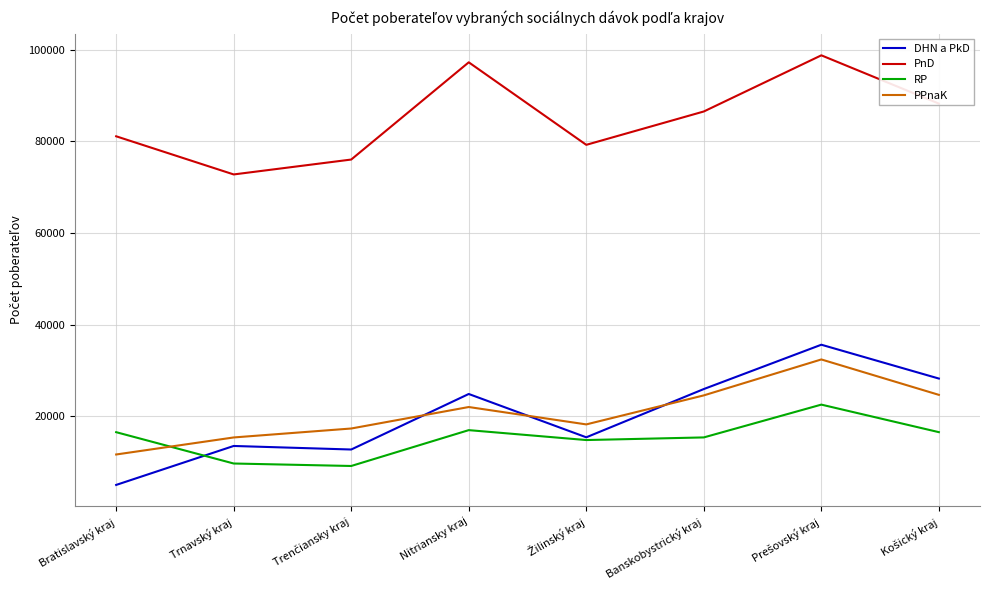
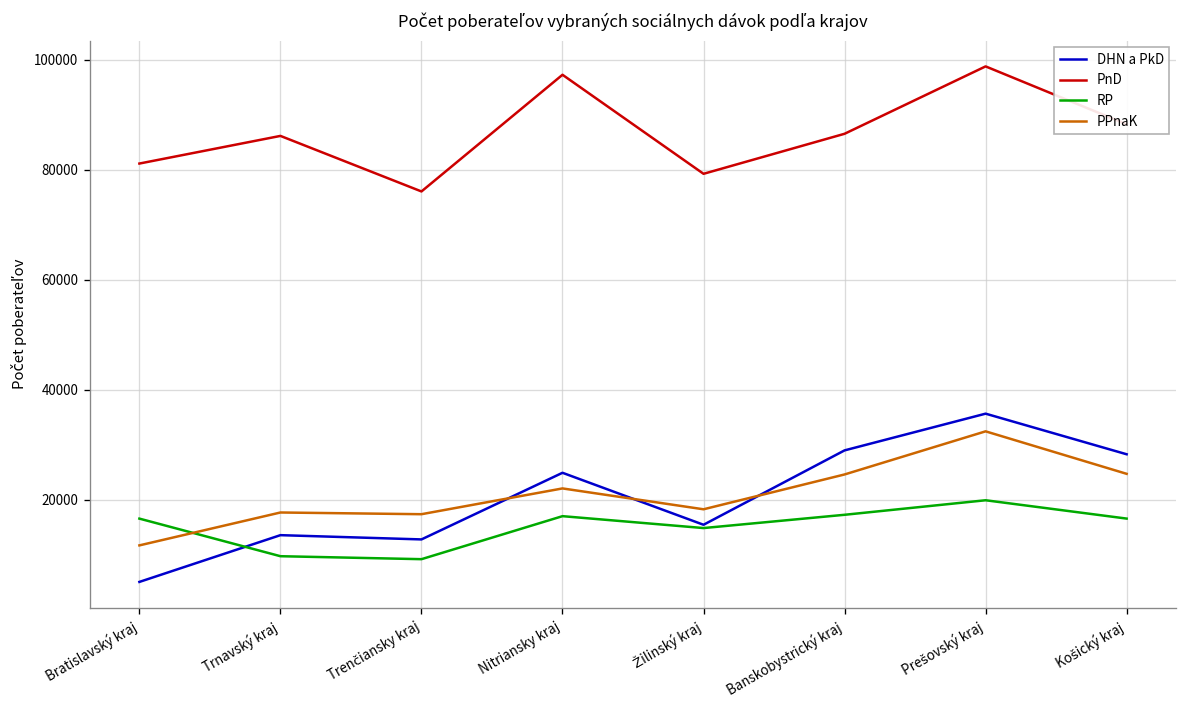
  {
    "DHN a PkD": {
      "Bratislavský kraj": 5000,
      "Trnavský kraj": 14000,
      "Trenčiansky kraj": 13000,
      "Nitriansky kraj": 25000,
      "Žilinský kraj": 15000,
-     "Banskobystrický kraj": 26000,
+     "Banskobystrický kraj": 29000,
      "Prešovský kraj": 36000,
      "Košický kraj": 28000
    },
    "PnD": {
      "Bratislavský kraj": 81000,
-     "Trnavský kraj": 73000,
+     "Trnavský kraj": 86000,
      "Trenčiansky kraj": 76000,
      "Nitriansky kraj": 97000,
      "Žilinský kraj": 79000,
      "Banskobystrický kraj": 87000,
      "Prešovský kraj": 99000
    },
    "RP": {
      "Bratislavský kraj": 17000,
      "Trnavský kraj": 10000,
      "Trenčiansky kraj": 9000,
      "Nitriansky kraj": 17000,
      "Žilinský kraj": 15000,
-     "Banskobystrický kraj": 15000,
-     "Prešovský kraj": 23000,
+     "Banskobystrický kraj": 17000,
+     "Prešovský kraj": 20000,
      "Košický kraj": 17000
    },
    "PPnaK": {
      "Bratislavský kraj": 12000,
-     "Trnavský kraj": 15000,
+     "Trnavský kraj": 18000,
      "Trenčiansky kraj": 17000,
      "Nitriansky kraj": 22000,
      "Žilinský kraj": 18000,
      "Banskobystrický kraj": 25000,
      "Prešovský kraj": 32000,
      "Košický kraj": 25000
    }
  }
